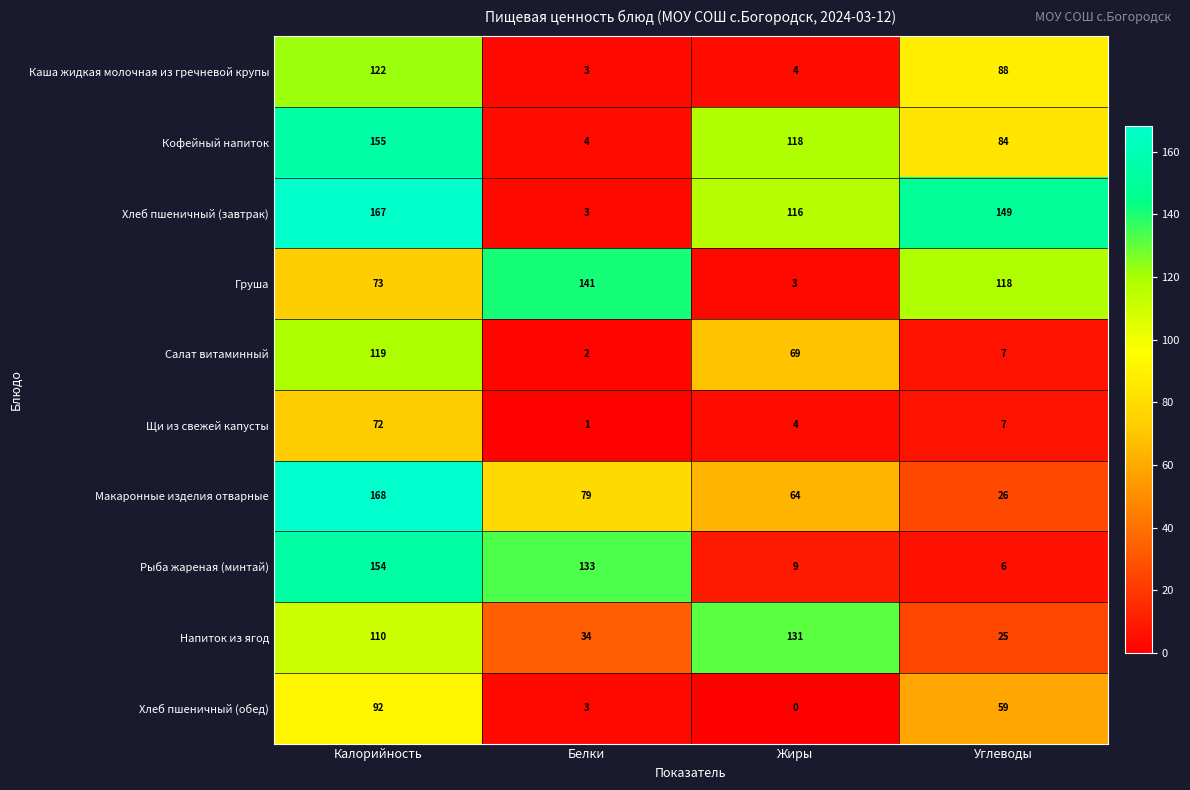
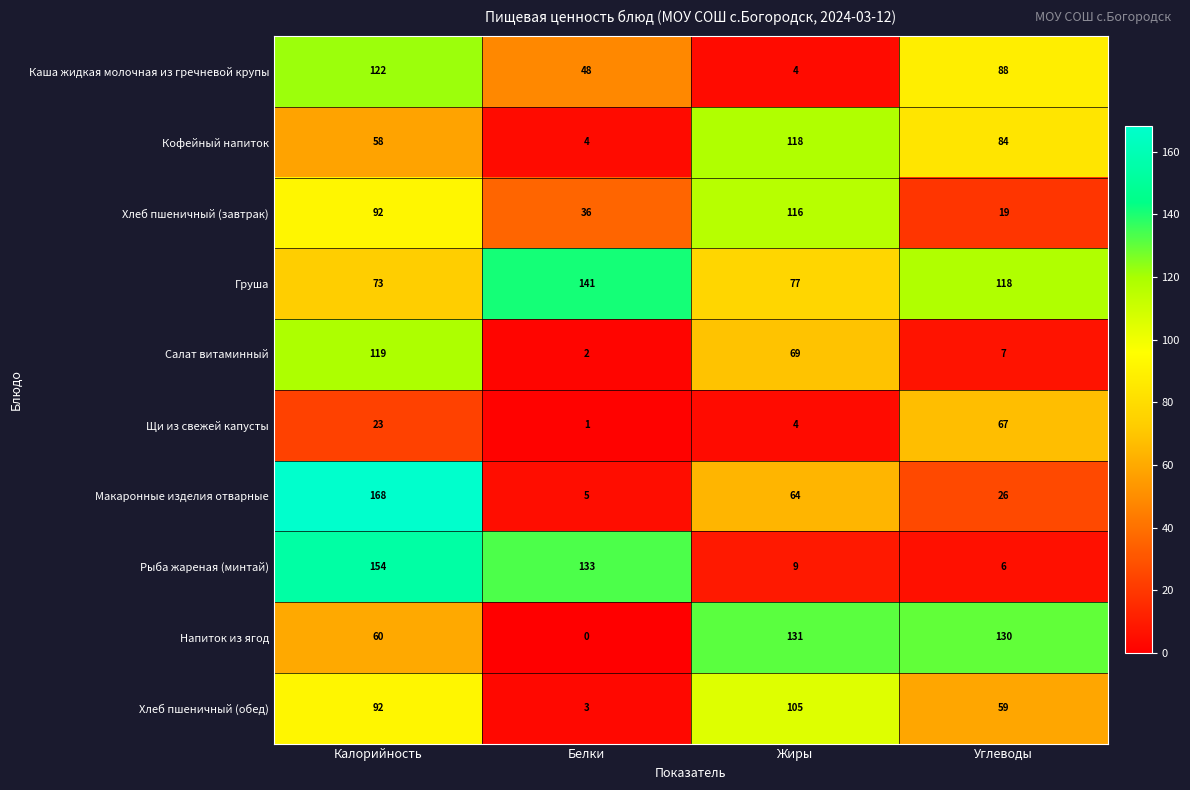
  {
    "Каша жидкая молочная из гречневой крупы": {
      "Калорийность": 122,
-     "Белки": 3,
+     "Белки": 48,
      "Жиры": 4,
      "Углеводы": 88
    },
    "Кофейный напиток": {
-     "Калорийность": 155,
+     "Калорийность": 58,
      "Белки": 4,
      "Жиры": 118,
      "Углеводы": 84
    },
    "Хлеб пшеничный (завтрак)": {
-     "Калорийность": 167,
-     "Белки": 3,
+     "Калорийность": 92,
+     "Белки": 36,
      "Жиры": 116,
-     "Углеводы": 149
+     "Углеводы": 19
    },
    "Груша": {
      "Калорийность": 73,
      "Белки": 141,
-     "Жиры": 3,
+     "Жиры": 77,
      "Углеводы": 118
    },
    "Салат витаминный": {
      "Калорийность": 119,
      "Белки": 2,
      "Жиры": 69,
      "Углеводы": 7
    },
    "Щи из свежей капусты": {
-     "Калорийность": 72,
+     "Калорийность": 23,
      "Белки": 1,
      "Жиры": 4,
-     "Углеводы": 7
+     "Углеводы": 67
    },
    "Макаронные изделия отварные": {
      "Калорийность": 168,
-     "Белки": 79,
+     "Белки": 5,
      "Жиры": 64,
      "Углеводы": 26
    },
    "Рыба жареная (минтай)": {
      "Калорийность": 154,
      "Белки": 133,
      "Жиры": 9,
      "Углеводы": 6
    },
    "Напиток из ягод": {
-     "Калорийность": 110,
-     "Белки": 34,
+     "Калорийность": 60,
+     "Белки": 0,
      "Жиры": 131,
-     "Углеводы": 25
+     "Углеводы": 130
    },
    "Хлеб пшеничный (обед)": {
      "Калорийность": 92,
      "Белки": 3,
-     "Жиры": 0,
+     "Жиры": 105,
      "Углеводы": 59
    }
  }
